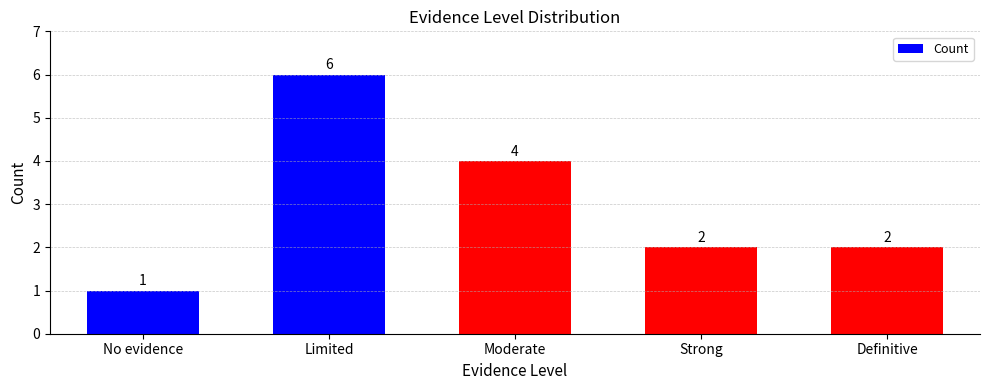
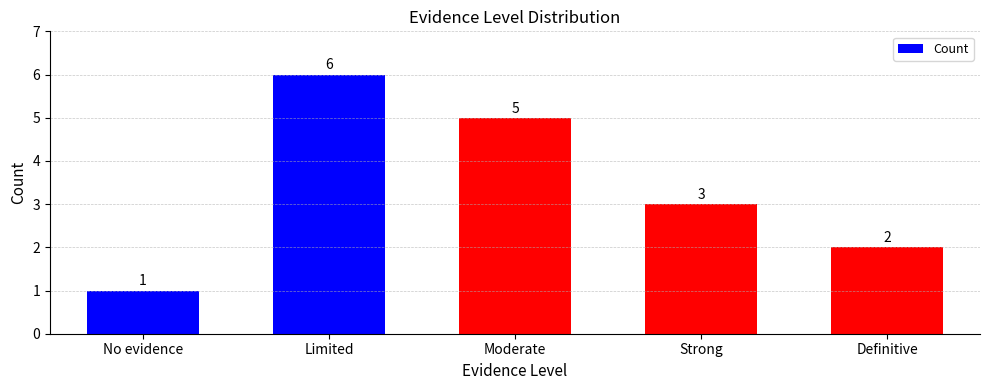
  {
    "No evidence": 1,
    "Limited": 6,
-   "Moderate": 4,
-   "Strong": 2,
+   "Moderate": 5,
+   "Strong": 3,
    "Definitive": 2
  }
